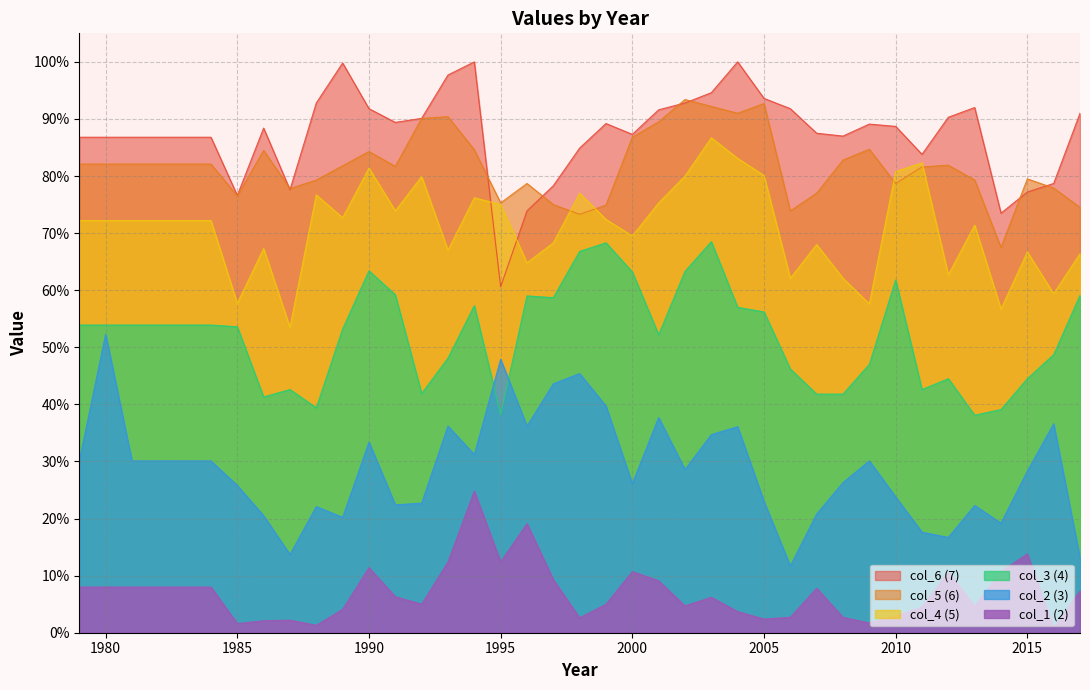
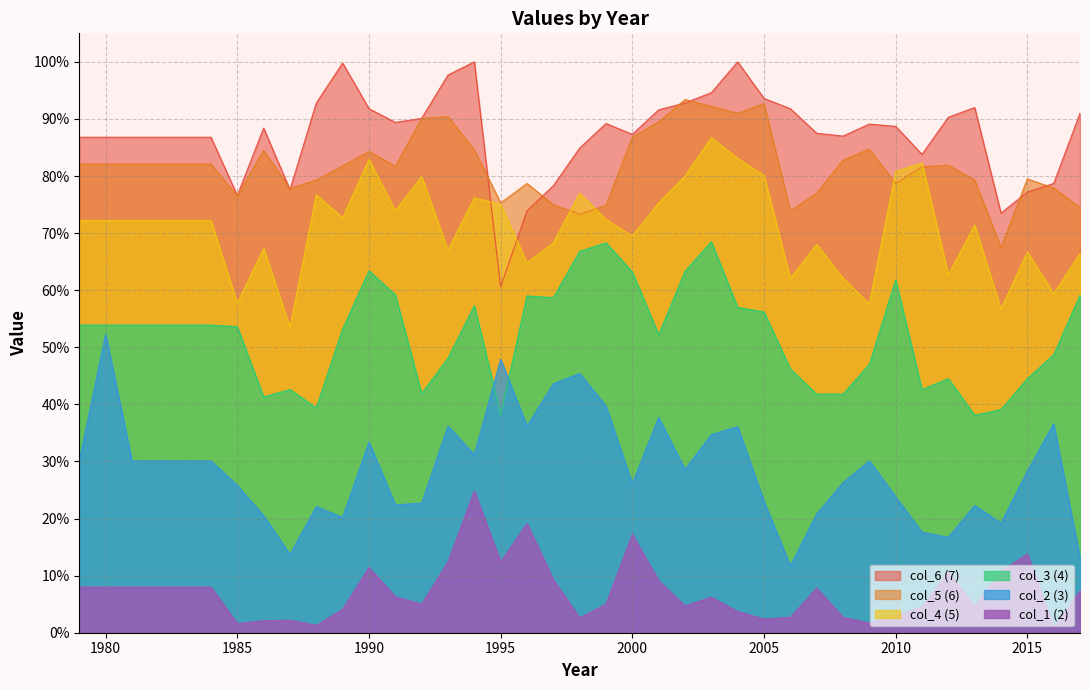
  {
    "col_4 (5)": {
      "1980": "72%",
      "1985": "58%",
-     "1990": "81%",
+     "1990": "83%",
      "2000": "70%",
      "2005": "80%",
      "2010": "81%",
      "2015": "67%"
    },
    "col_3 (4)": {
      "1980": "54%",
      "1985": "54%",
      "1990": "63%",
      "1995": "38%",
      "2000": "63%",
      "2005": "56%",
      "2010": "62%",
      "2015": "45%"
    },
    "col_2 (3)": {
      "1980": "52%",
      "1985": "26%",
      "1990": "33%",
      "1995": "48%",
      "2000": "26%",
      "2005": "23%",
      "2010": "24%",
      "2015": "28%"
    },
    "col_1 (2)": {
      "1980": "8%",
      "1985": "2%",
      "1990": "11%",
      "1995": "12%",
-     "2000": "11%",
+     "2000": "17%",
      "2005": "2%",
      "2015": "14%"
    }
  }
